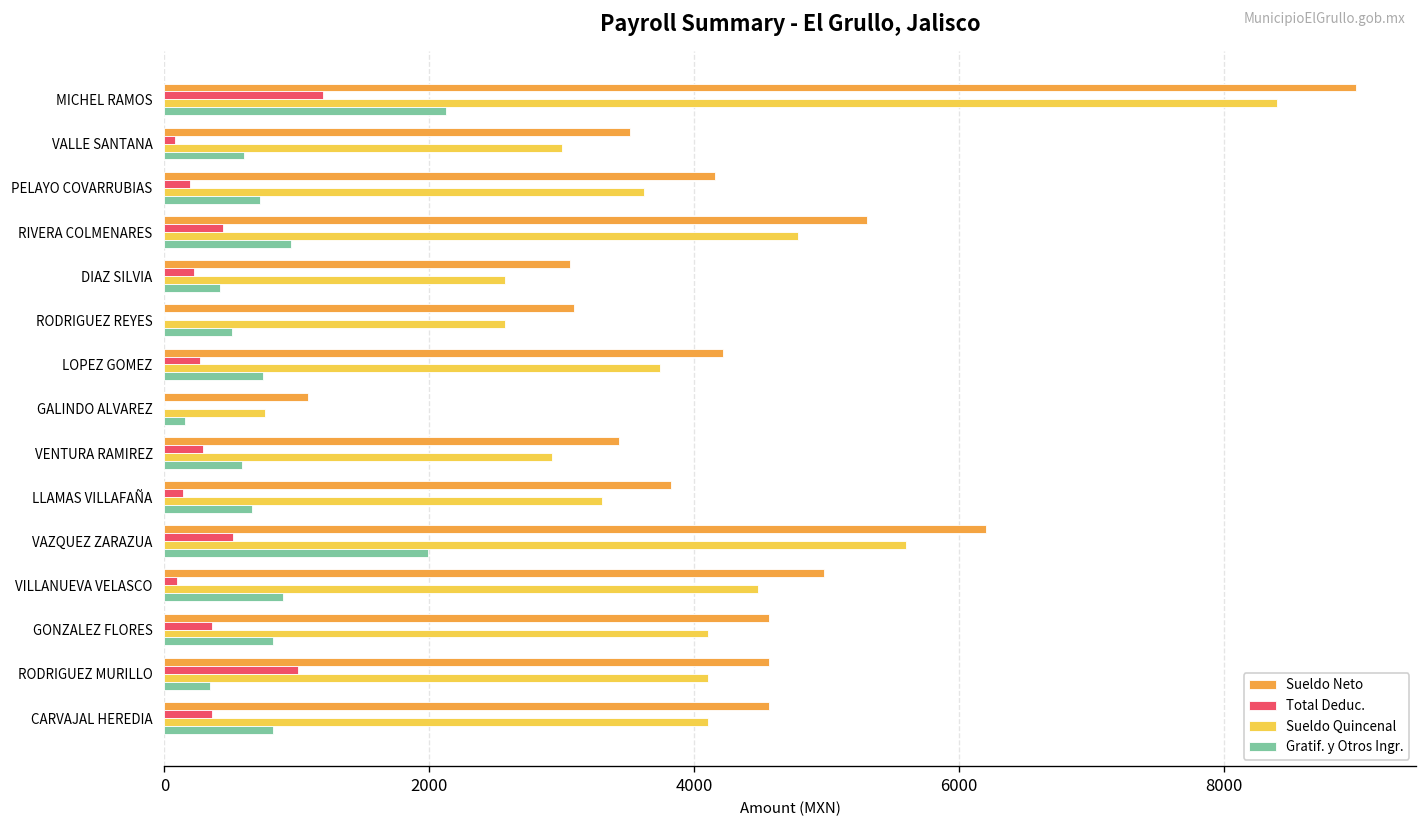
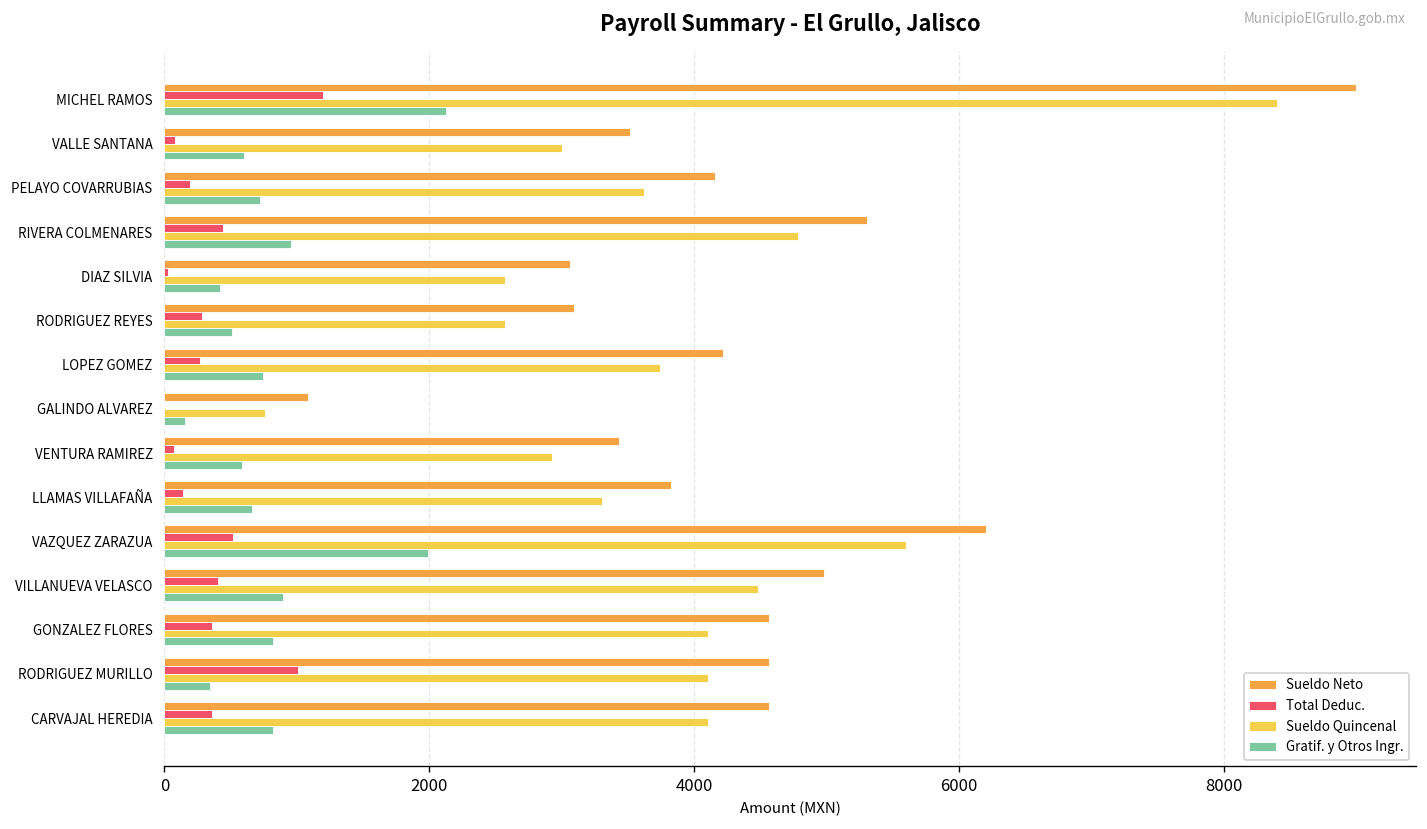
  {
    "Total Deduc.": {
      "MICHEL RAMOS": 1200,
      "VALLE SANTANA": 80,
      "PELAYO COVARRUBIAS": 190,
      "RIVERA COLMENARES": 440,
-     "DIAZ SILVIA": 220,
-     "RODRIGUEZ REYES": 0,
+     "DIAZ SILVIA": 30,
+     "RODRIGUEZ REYES": 280,
      "LOPEZ GOMEZ": 270,
      "GALINDO ALVAREZ": 0,
-     "VENTURA RAMIREZ": 290,
+     "VENTURA RAMIREZ": 70,
      "LLAMAS VILLAFAÑA": 140,
      "VAZQUEZ ZARAZUA": 520,
-     "VILLANUEVA VELASCO": 90,
+     "VILLANUEVA VELASCO": 400,
      "GONZALEZ FLORES": 360,
      "RODRIGUEZ MURILLO": 1010,
      "CARVAJAL HEREDIA": 360
    },
    "Gratif. y Otros Ingr.": {
      "MICHEL RAMOS": 2130,
      "VALLE SANTANA": 600,
      "PELAYO COVARRUBIAS": 720,
      "RIVERA COLMENARES": 960,
      "DIAZ SILVIA": 420,
      "RODRIGUEZ REYES": 510,
      "LOPEZ GOMEZ": 750,
      "GALINDO ALVAREZ": 150,
      "VENTURA RAMIREZ": 580,
      "LLAMAS VILLAFAÑA": 660,
      "VAZQUEZ ZARAZUA": 1990,
      "VILLANUEVA VELASCO": 900,
      "GONZALEZ FLORES": 820,
      "RODRIGUEZ MURILLO": 340,
      "CARVAJAL HEREDIA": 820
    }
  }
